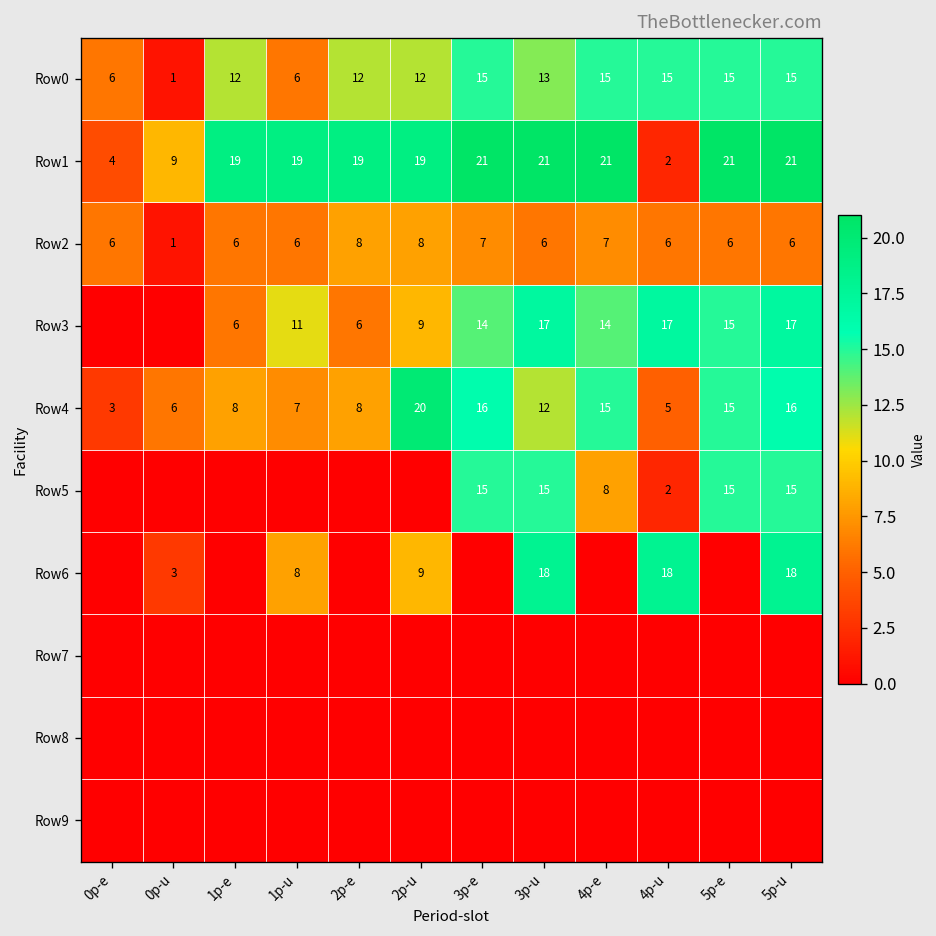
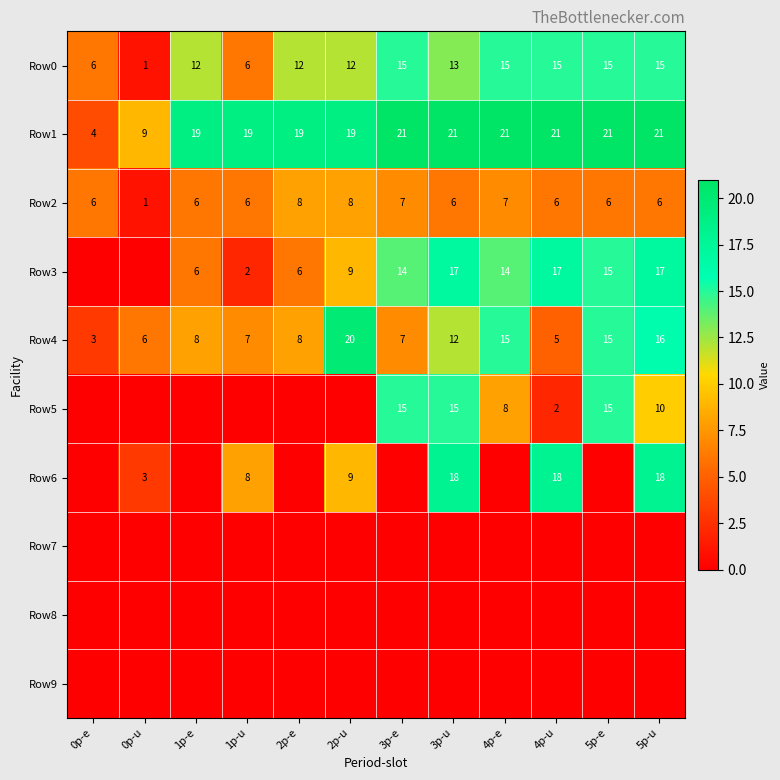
  {
    "Row0": {
      "0p-e": 6,
      "0p-u": 1,
      "1p-e": 12,
      "1p-u": 6,
      "2p-e": 12,
      "2p-u": 12,
      "3p-e": 15,
      "3p-u": 13,
      "4p-e": 15,
      "4p-u": 15,
      "5p-e": 15,
      "5p-u": 15
    },
    "Row1": {
      "0p-e": 4,
      "0p-u": 9,
      "1p-e": 19,
      "1p-u": 19,
      "2p-e": 19,
      "2p-u": 19,
      "3p-e": 21,
      "3p-u": 21,
      "4p-e": 21,
-     "4p-u": 2,
+     "4p-u": 21,
      "5p-e": 21,
      "5p-u": 21
    },
    "Row2": {
      "0p-e": 6,
      "0p-u": 1,
      "1p-e": 6,
      "1p-u": 6,
      "2p-e": 8,
      "2p-u": 8,
      "3p-e": 7,
      "3p-u": 6,
      "4p-e": 7,
      "4p-u": 6,
      "5p-e": 6,
      "5p-u": 6
    },
    "Row3": {
      "1p-e": 6,
-     "1p-u": 11,
+     "1p-u": 2,
      "2p-e": 6,
      "2p-u": 9,
      "3p-e": 14,
      "3p-u": 17,
      "4p-e": 14,
      "4p-u": 17,
      "5p-e": 15,
      "5p-u": 17
    },
    "Row4": {
      "0p-e": 3,
      "0p-u": 6,
      "1p-e": 8,
      "1p-u": 7,
      "2p-e": 8,
      "2p-u": 20,
-     "3p-e": 16,
+     "3p-e": 7,
      "3p-u": 12,
      "4p-e": 15,
      "4p-u": 5,
      "5p-e": 15,
      "5p-u": 16
    },
    "Row5": {
      "3p-e": 15,
      "3p-u": 15,
      "4p-e": 8,
      "4p-u": 2,
      "5p-e": 15,
-     "5p-u": 15
+     "5p-u": 10
    },
    "Row6": {
      "0p-u": 3,
      "1p-u": 8,
      "2p-u": 9,
      "3p-u": 18,
      "4p-u": 18,
      "5p-u": 18
    }
  }
